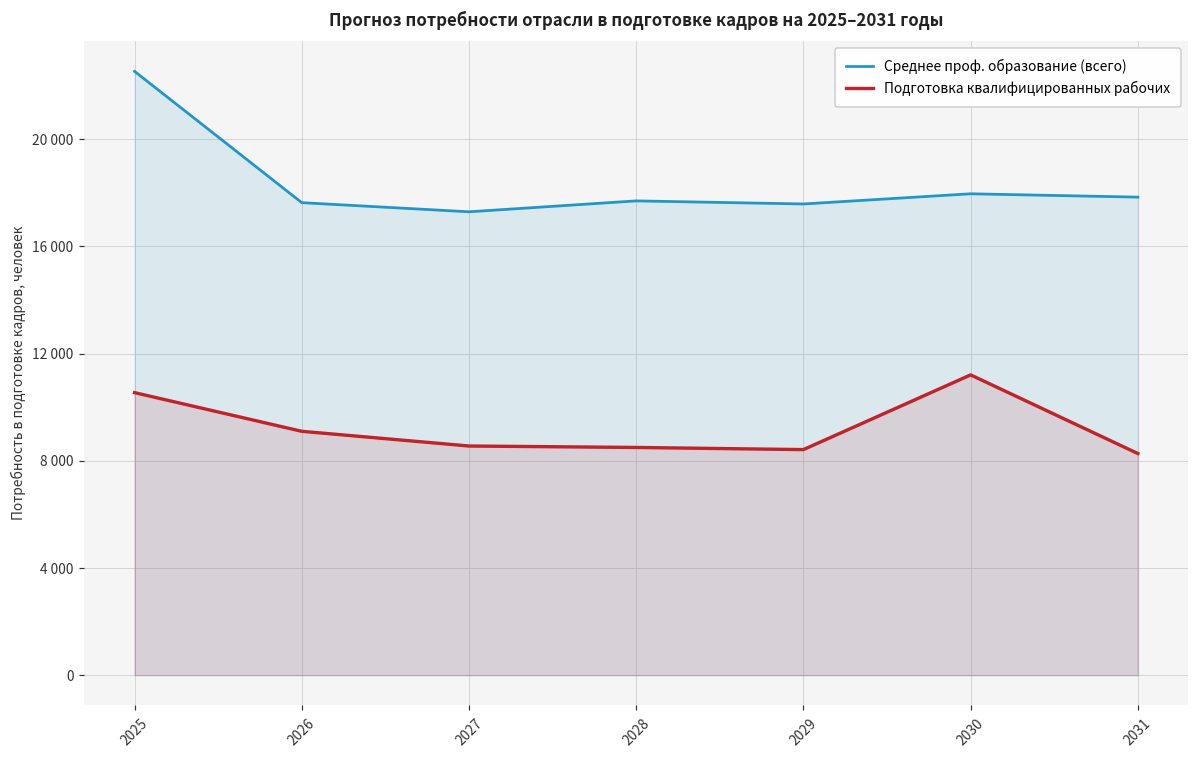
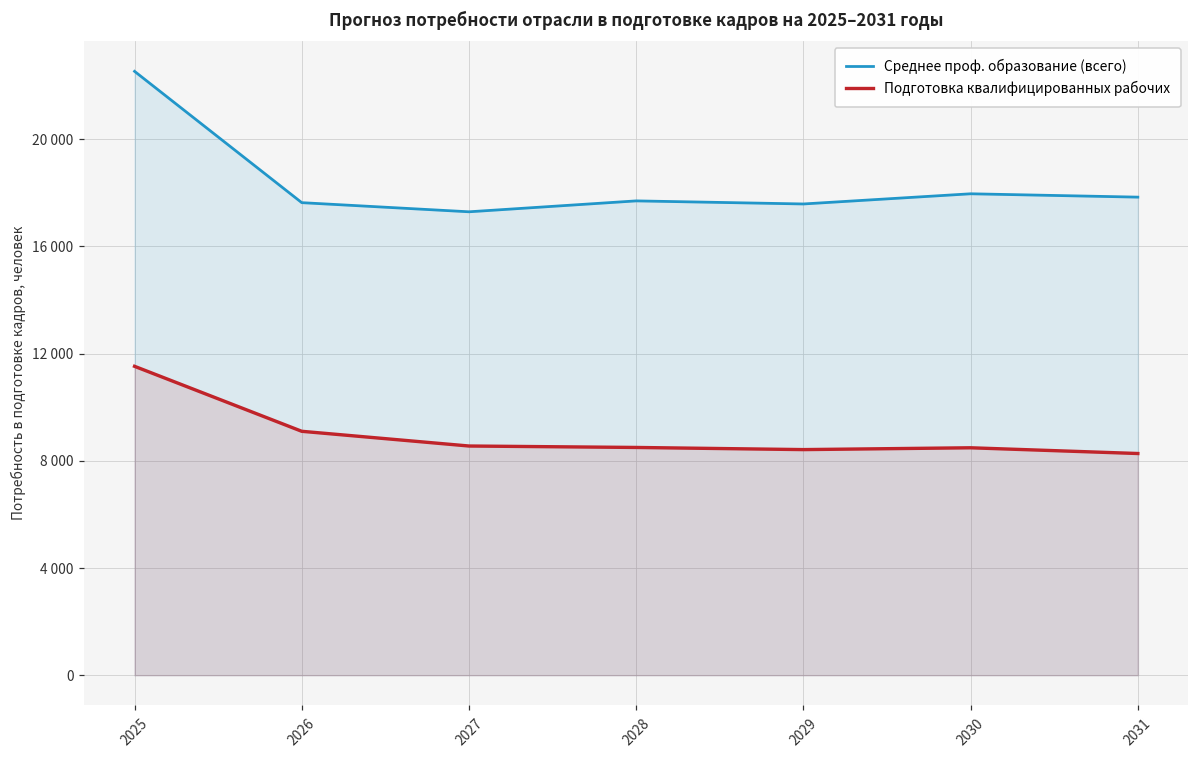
  {
    "Среднее проф. образование (всего)": {
      "2025": 22500,
      "2026": 17600,
      "2027": 17300,
      "2028": 17700,
      "2029": 17600,
      "2030": 18000,
      "2031": 17800
    },
    "Подготовка квалифицированных рабочих": {
-     "2025": 10500,
+     "2025": 11500,
      "2026": 9100,
      "2027": 8600,
      "2028": 8500,
      "2029": 8400,
-     "2030": 11200,
+     "2030": 8500,
      "2031": 8300
    }
  }
